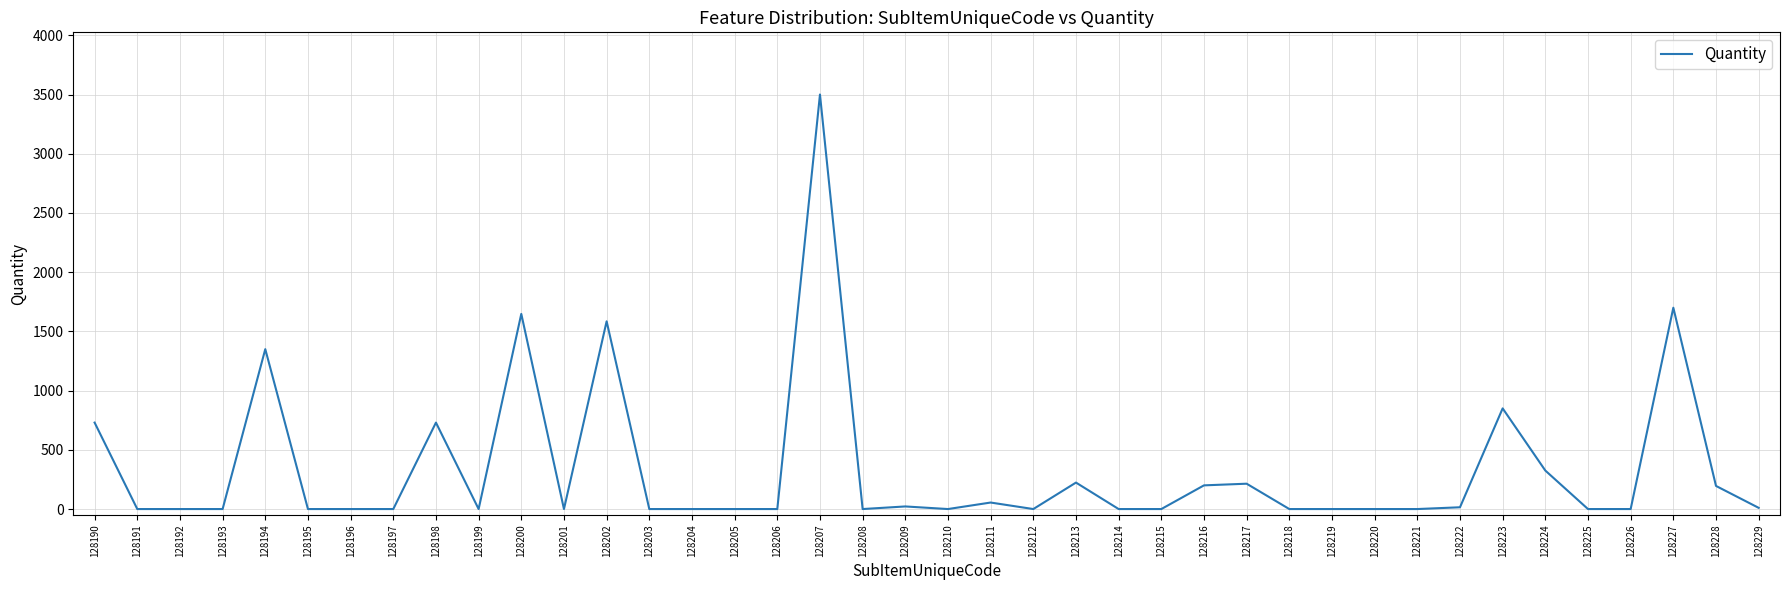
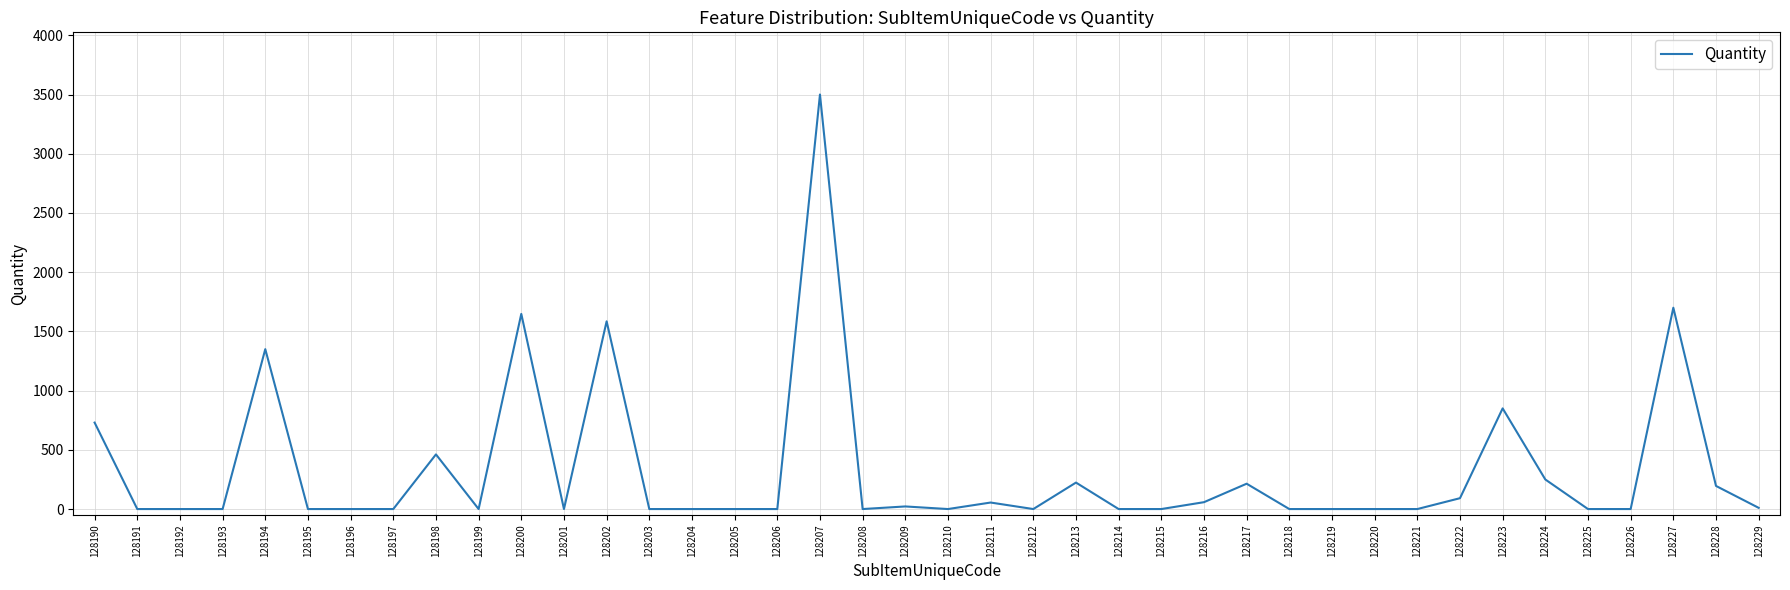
  {
    "128190": 730,
    "128191": 0,
    "128192": 0,
    "128193": 0,
    "128194": 1350,
    "128195": 0,
    "128196": 0,
    "128197": 0,
-   "128198": 730,
+   "128198": 460,
    "128199": 0,
    "128200": 1650,
    "128201": 0,
    "128202": 1590,
    "128203": 0,
    "128204": 0,
    "128205": 0,
    "128206": 0,
    "128207": 3500,
    "128208": 0,
    "128209": 20,
    "128210": 0,
    "128211": 60,
    "128212": 0,
    "128213": 220,
    "128214": 0,
    "128215": 0,
-   "128216": 200,
+   "128216": 60,
    "128217": 210,
    "128218": 0,
    "128219": 0,
    "128220": 0,
    "128221": 0,
-   "128222": 20,
+   "128222": 90,
    "128223": 850,
-   "128224": 330,
+   "128224": 250,
    "128225": 0,
    "128226": 0,
    "128227": 1700,
    "128228": 200,
    "128229": 10
  }
